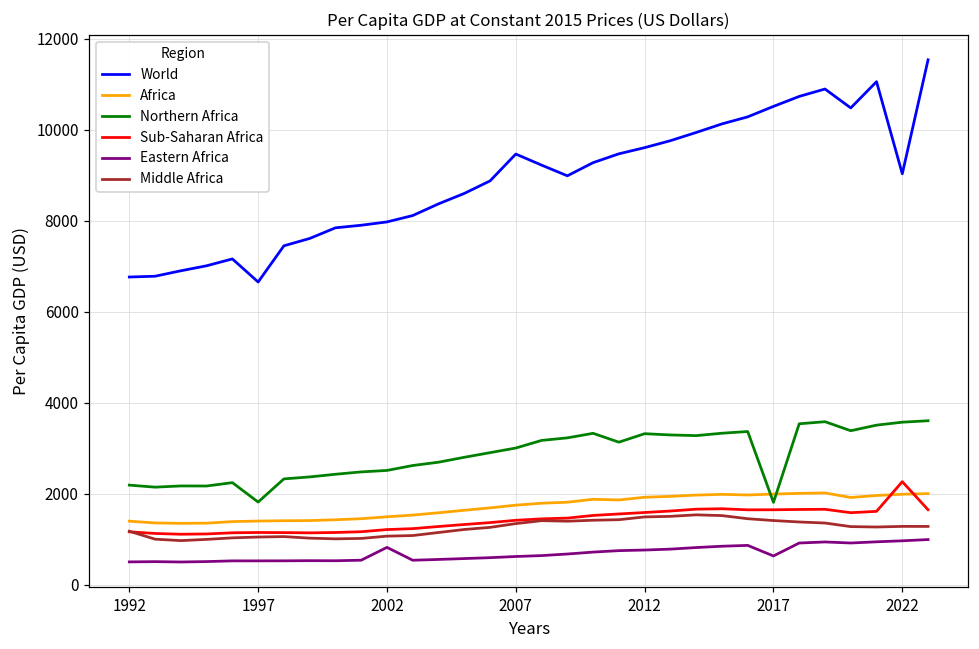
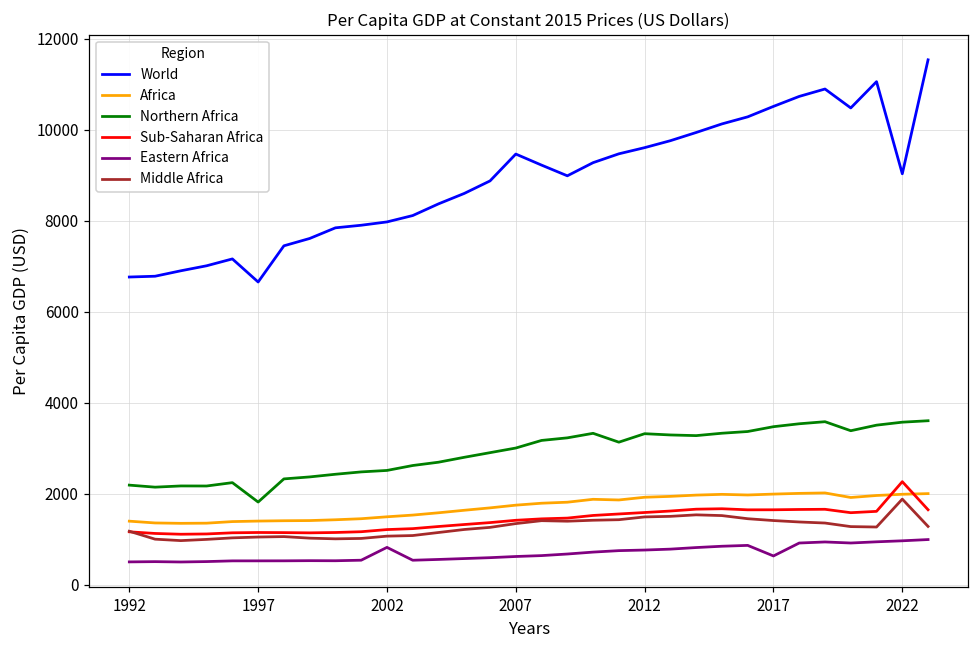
  {
    "World": {
      "1992": 6800,
      "1997": 6700,
      "2002": 8000,
      "2007": 9500,
      "2012": 9600,
      "2017": 10500,
      "2022": 9000
    },
    "Africa": {
      "1992": 1400,
      "1997": 1400,
      "2002": 1500,
      "2007": 1700,
      "2012": 1900,
      "2017": 2000,
      "2022": 2000
    },
    "Northern Africa": {
      "1992": 2200,
      "1997": 1800,
      "2002": 2500,
      "2007": 3000,
      "2012": 3300,
-     "2017": 1800,
+     "2017": 3500,
      "2022": 3600
    },
    "Sub-Saharan Africa": {
      "1997": 1100,
      "2002": 1200,
      "2007": 1400,
      "2012": 1600,
      "2017": 1600,
      "2022": 2300
    },
    "Eastern Africa": {
      "1992": 500,
      "1997": 500,
      "2002": 800,
      "2007": 600,
      "2012": 800,
      "2017": 600,
      "2022": 1000
    },
    "Middle Africa": {
      "1997": 1000,
      "2002": 1100,
      "2007": 1300,
      "2012": 1500,
      "2017": 1400,
-     "2022": 1300
+     "2022": 1900
    }
  }
